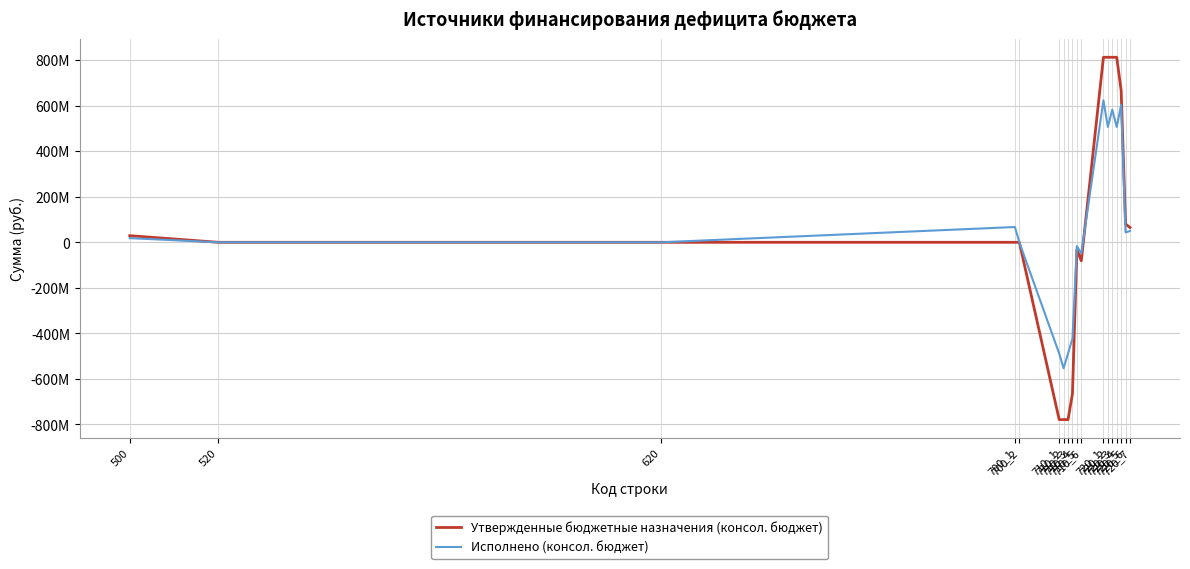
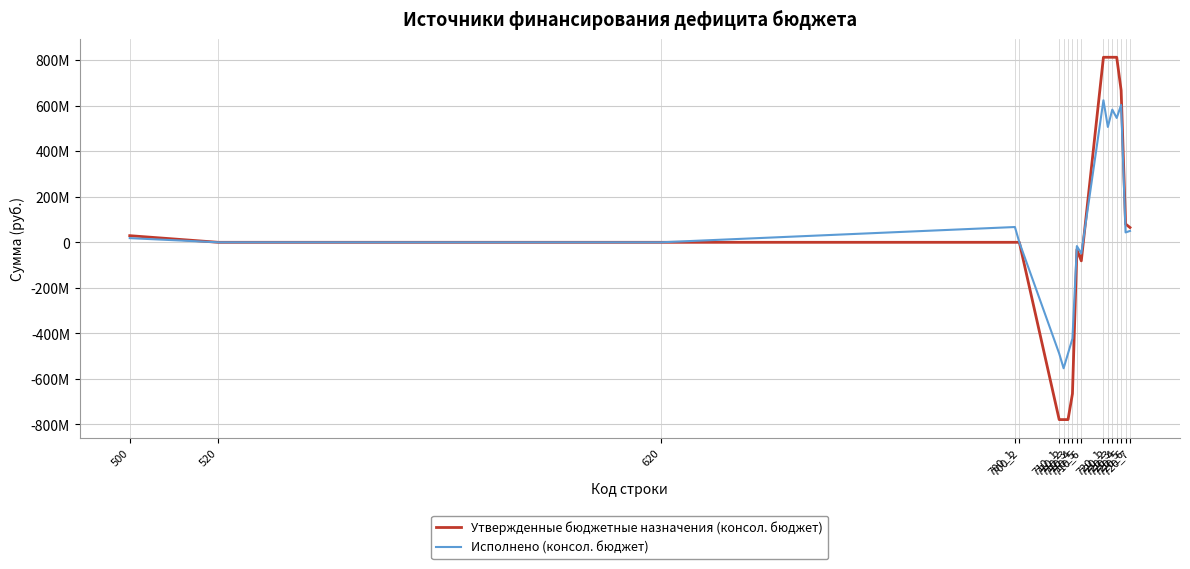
  {
    "Утвержденные бюджетные назначения (консол. бюджет)": {
      "700_1": 0,
      "710_1": -780000000,
      "710_2": -780000000,
      "710_3": -780000000,
      "710_4": -670000000,
      "710_5": -30000000,
      "710_6": -80000000,
      "720_1": 810000000,
      "720_2": 810000000,
      "720_3": 810000000,
      "720_4": 810000000,
      "720_5": 670000000,
      "720_6": 80000000,
      "720_7": 70000000
    },
    "Исполнено (консол. бюджет)": {
      "700_1": 70000000,
      "710_1": -490000000,
      "710_2": -550000000,
      "710_3": -490000000,
      "710_4": -420000000,
      "710_5": -20000000,
      "710_6": -50000000,
      "720_1": 620000000,
      "720_2": 510000000,
      "720_3": 580000000,
-     "720_4": 510000000,
+     "720_4": 550000000,
      "720_5": 600000000,
      "720_6": 40000000,
      "720_7": 50000000
    }
  }
